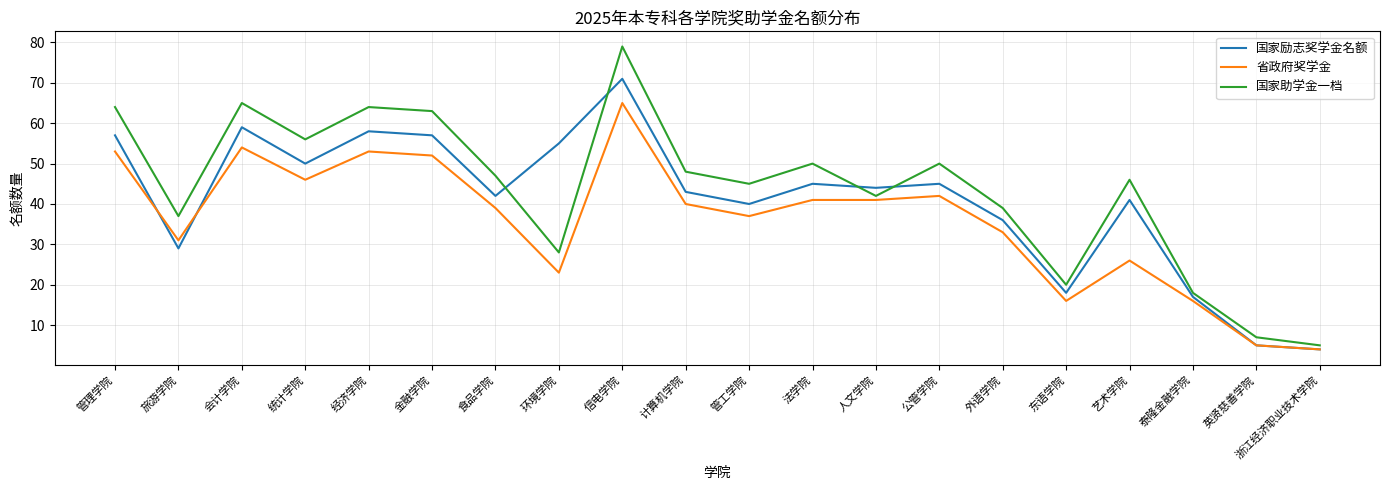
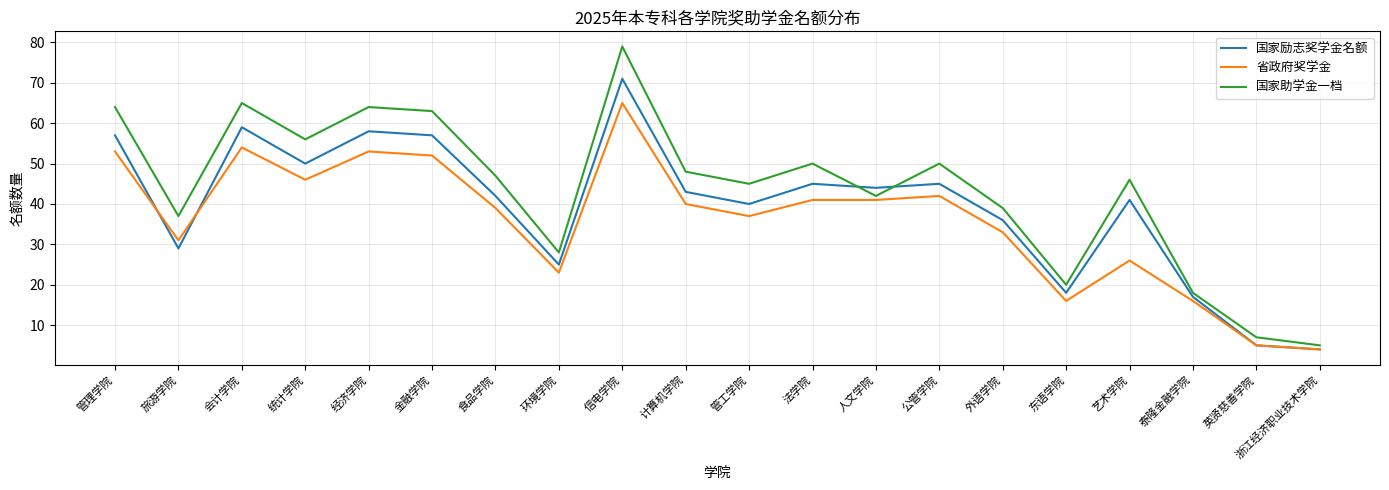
  {
    "国家励志奖学金名额": {
      "管理学院": 57,
      "旅游学院": 29,
      "会计学院": 59,
      "统计学院": 50,
      "经济学院": 58,
      "金融学院": 57,
      "食品学院": 42,
-     "环境学院": 55,
+     "环境学院": 25,
      "信电学院": 71,
      "计算机学院": 43,
      "管工学院": 40,
      "法学院": 45,
      "人文学院": 44,
      "公管学院": 45,
      "外语学院": 36,
      "东语学院": 18,
      "艺术学院": 41,
      "泰隆金融学院": 17
    },
    "省政府奖学金": {
      "管理学院": 53,
      "旅游学院": 31,
      "会计学院": 54,
      "统计学院": 46,
      "经济学院": 53,
      "金融学院": 52,
      "食品学院": 39,
      "环境学院": 23,
      "信电学院": 65,
      "计算机学院": 40,
      "管工学院": 37,
      "法学院": 41,
      "人文学院": 41,
      "公管学院": 42,
      "外语学院": 33,
      "东语学院": 16,
      "艺术学院": 26,
      "泰隆金融学院": 16
    },
    "国家助学金一档": {
      "管理学院": 64,
      "旅游学院": 37,
      "会计学院": 65,
      "统计学院": 56,
      "经济学院": 64,
      "金融学院": 63,
      "食品学院": 47,
      "环境学院": 28,
      "信电学院": 79,
      "计算机学院": 48,
      "管工学院": 45,
      "法学院": 50,
      "人文学院": 42,
      "公管学院": 50,
      "外语学院": 39,
      "东语学院": 20,
      "艺术学院": 46,
      "泰隆金融学院": 18,
      "英贤慈善学院": 7,
      "浙江经济职业技术学院": 5
    }
  }
